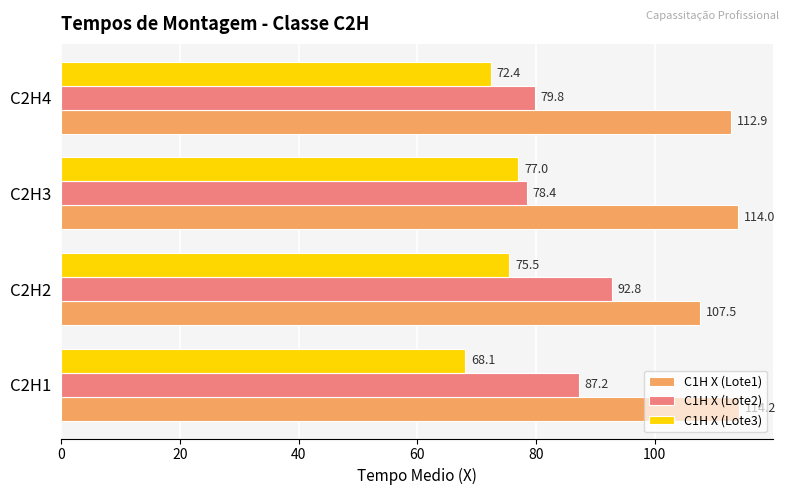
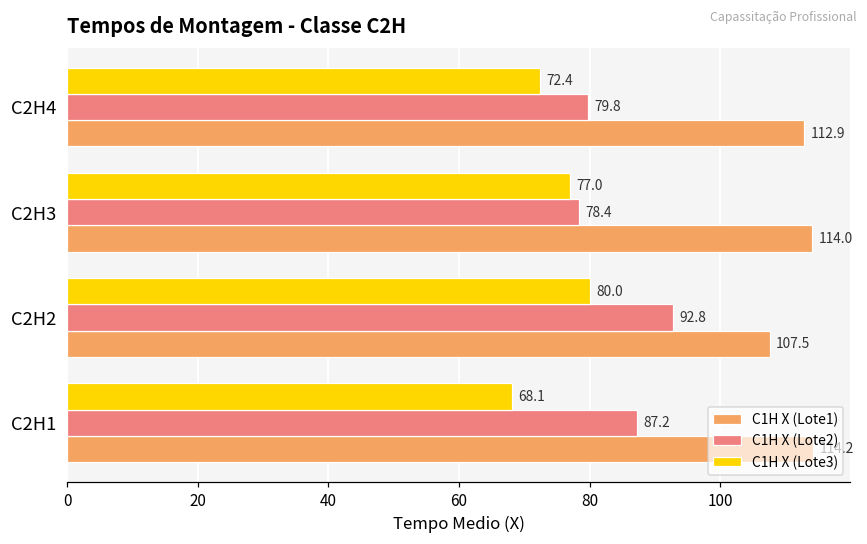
  {
    "C1H X (Lote3)": {
      "C2H4": 72.4,
      "C2H3": 77.0,
-     "C2H2": 75.5,
+     "C2H2": 80.0,
      "C2H1": 68.1
    }
  }
